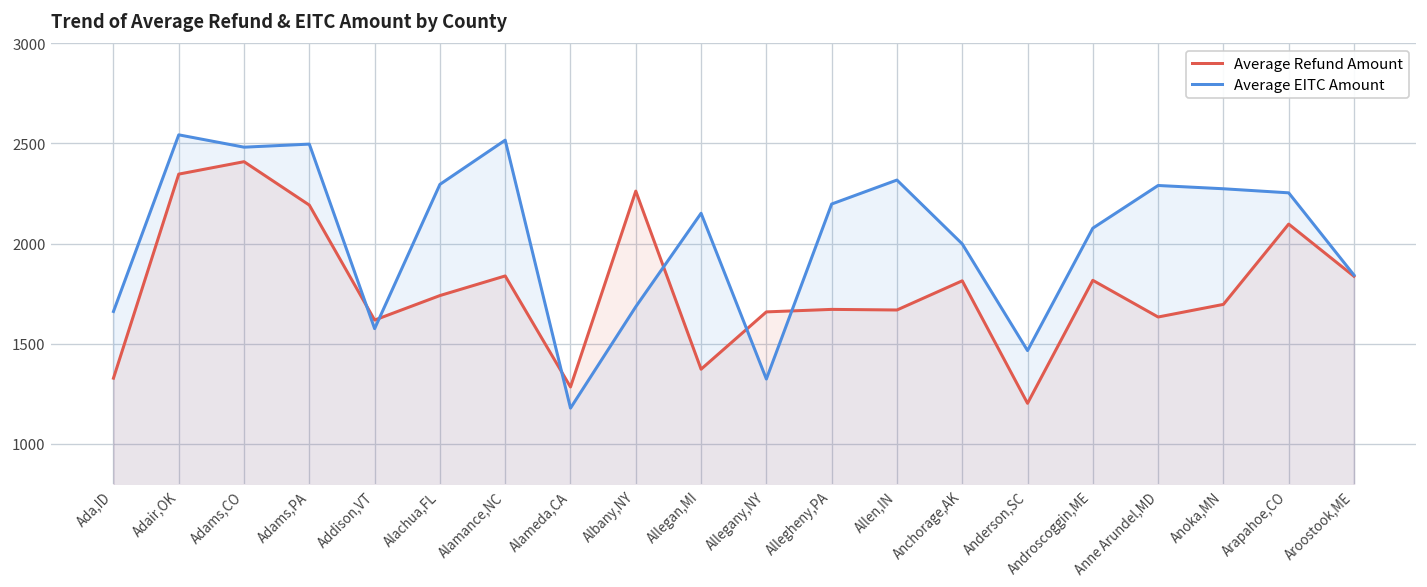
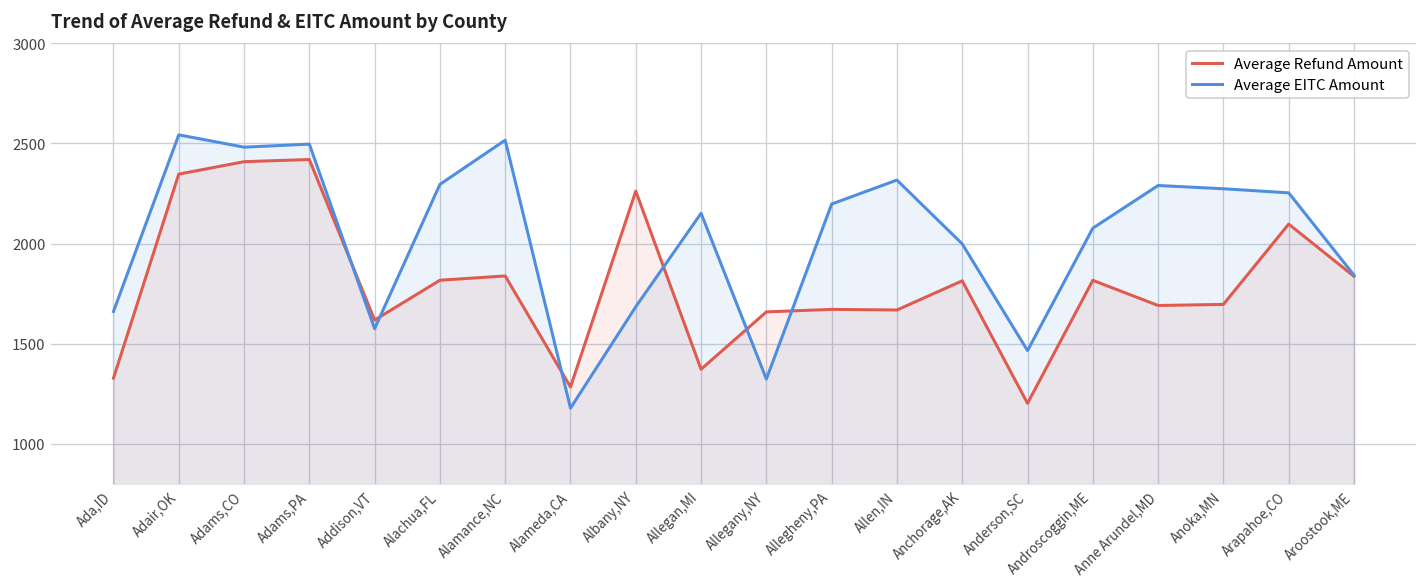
  {
    "Average Refund Amount": {
      "Ada,ID": 1330,
      "Adair,OK": 2350,
      "Adams,CO": 2410,
-     "Adams,PA": 2190,
+     "Adams,PA": 2420,
      "Addison,VT": 1620,
-     "Alachua,FL": 1740,
+     "Alachua,FL": 1820,
      "Alamance,NC": 1840,
      "Alameda,CA": 1280,
      "Albany,NY": 2260,
      "Allegan,MI": 1370,
      "Allegany,NY": 1660,
      "Allegheny,PA": 1670,
      "Allen,IN": 1670,
      "Anchorage,AK": 1810,
      "Anderson,SC": 1200,
      "Androscoggin,ME": 1820,
-     "Anne Arundel,MD": 1630,
+     "Anne Arundel,MD": 1690,
      "Anoka,MN": 1700,
      "Arapahoe,CO": 2100
    },
    "Average EITC Amount": {
      "Ada,ID": 1660,
      "Adair,OK": 2540,
      "Adams,CO": 2480,
      "Adams,PA": 2500,
      "Addison,VT": 1580,
      "Alachua,FL": 2300,
      "Alamance,NC": 2520,
      "Alameda,CA": 1180,
      "Albany,NY": 1680,
      "Allegan,MI": 2150,
      "Allegany,NY": 1320,
      "Allegheny,PA": 2200,
      "Allen,IN": 2320,
      "Anchorage,AK": 2000,
      "Anderson,SC": 1470,
      "Androscoggin,ME": 2080,
      "Anne Arundel,MD": 2290,
      "Anoka,MN": 2270,
      "Arapahoe,CO": 2250
    }
  }
